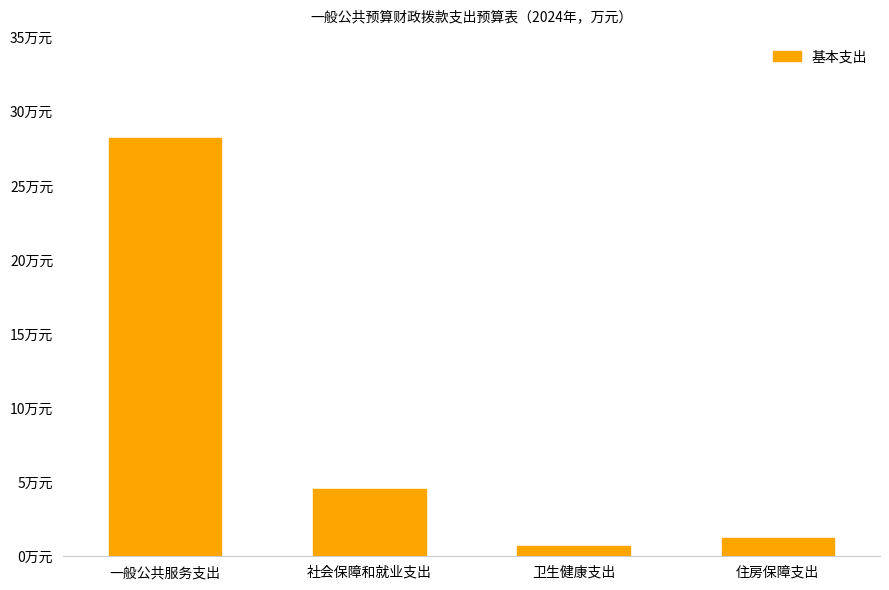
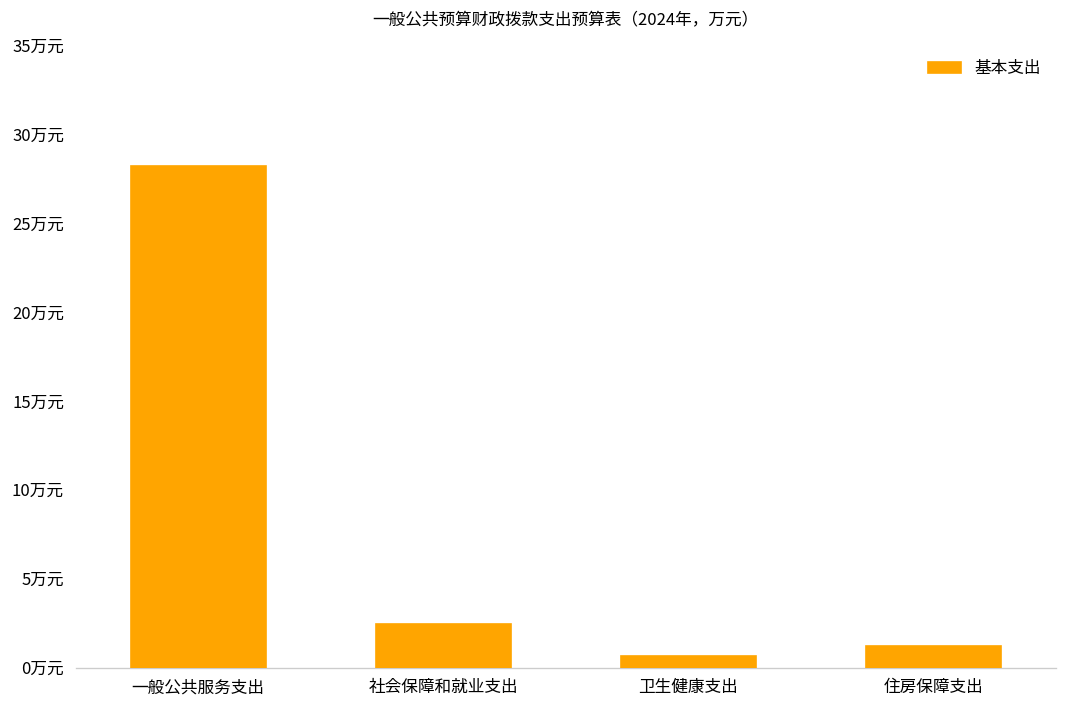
  {
    "一般公共服务支出": "28.2万元",
-   "社会保障和就业支出": "4.6万元",
+   "社会保障和就业支出": "2.5万元",
    "卫生健康支出": "0.7万元",
    "住房保障支出": "1.2万元"
  }
